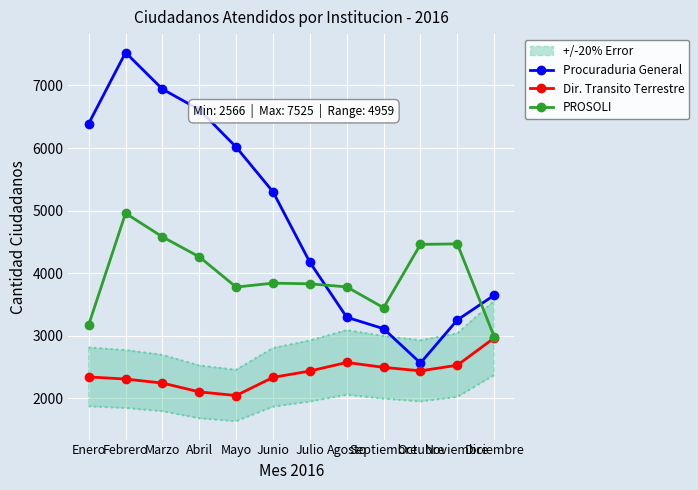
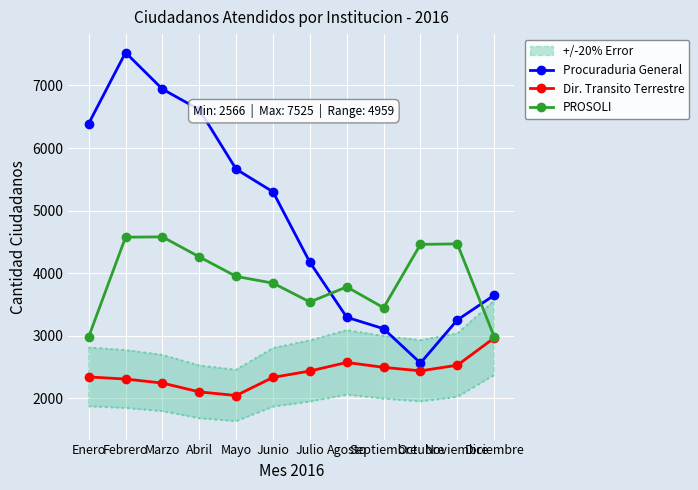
  {
    "Procuraduria General": {
      "Enero": 6400,
      "Febrero": 7500,
      "Marzo": 6900,
-     "Mayo": 6000,
+     "Mayo": 5700,
      "Junio": 5300,
      "Julio": 4200
    },
    "Dir. Transito Terrestre": {
      "Enero": 2300,
      "Febrero": 2300,
      "Marzo": 2200,
      "Abril": 2100,
      "Mayo": 2000,
      "Junio": 2300,
      "Julio": 2400
    },
    "PROSOLI": {
-     "Enero": 3200,
-     "Febrero": 5000,
+     "Enero": 3000,
+     "Febrero": 4600,
      "Marzo": 4600,
      "Abril": 4300,
-     "Mayo": 3800,
+     "Mayo": 3900,
      "Junio": 3800,
-     "Julio": 3800
+     "Julio": 3500
    }
  }
